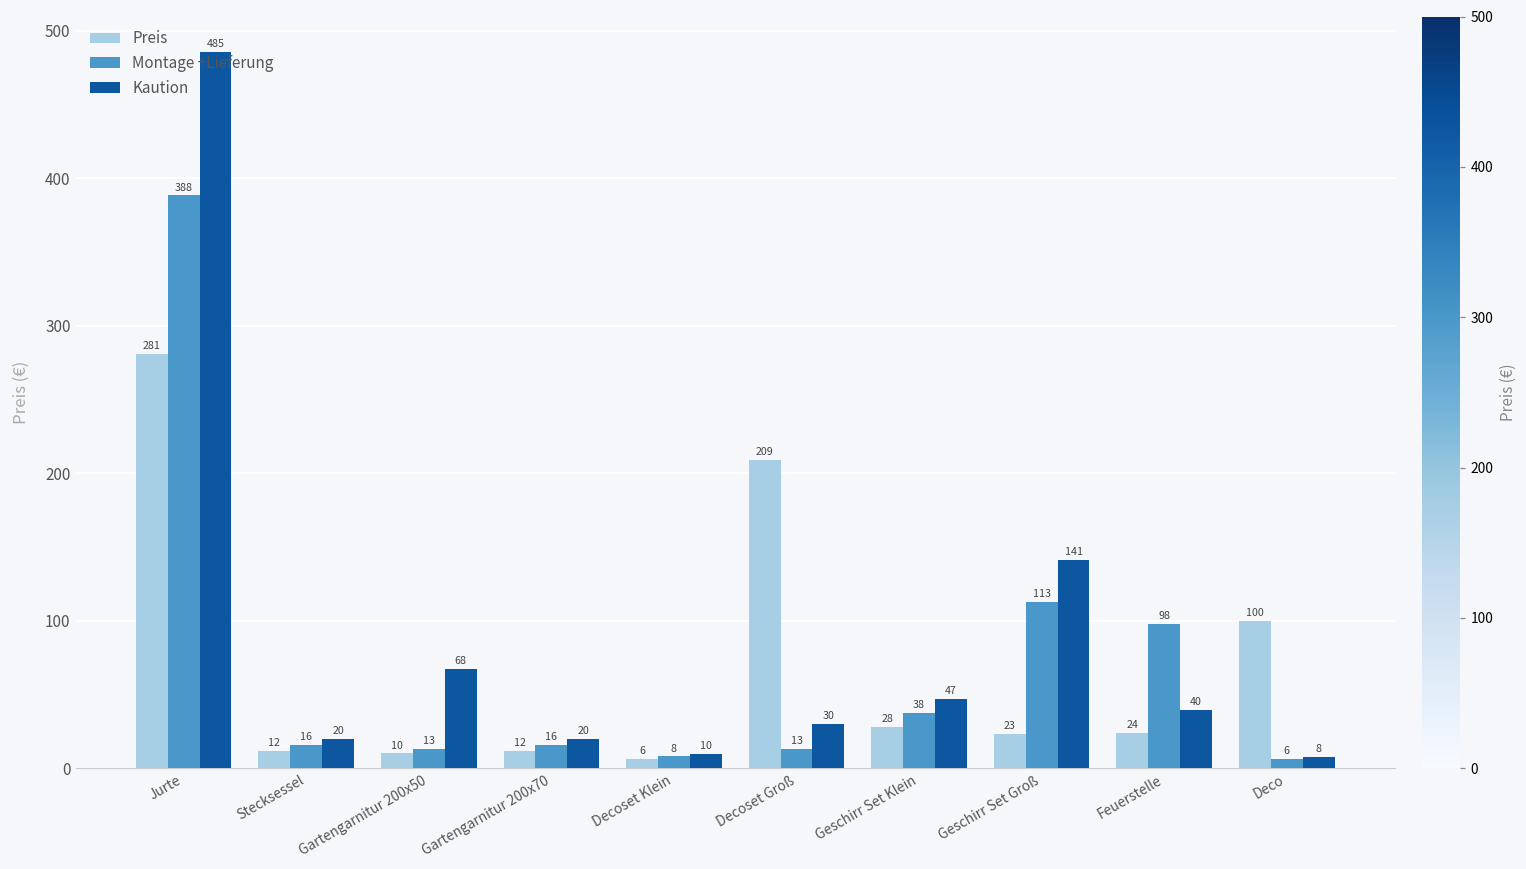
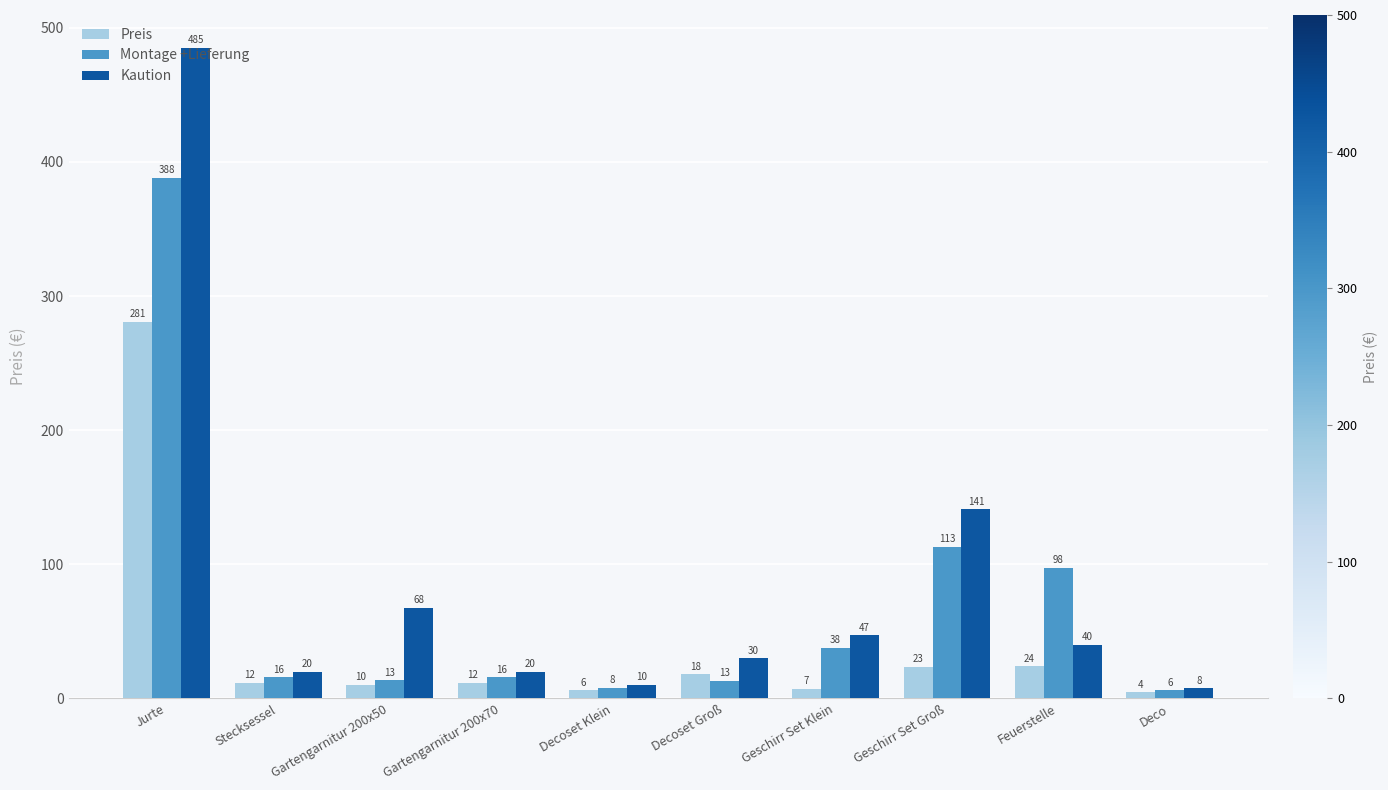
  {
    "Preis": {
      "Jurte": 281,
      "Stecksessel": 12,
      "Gartengarnitur 200x50": 10,
      "Gartengarnitur 200x70": 12,
      "Decoset Klein": 6,
-     "Decoset Groß": 209,
-     "Geschirr Set Klein": 28,
+     "Decoset Groß": 18,
+     "Geschirr Set Klein": 7,
      "Geschirr Set Groß": 23,
      "Feuerstelle": 24,
-     "Deco": 100
+     "Deco": 4
    },
    "Montage +Lieferung": {
      "Jurte": 388,
      "Stecksessel": 16,
      "Gartengarnitur 200x50": 13,
      "Gartengarnitur 200x70": 16,
      "Decoset Klein": 8,
      "Decoset Groß": 13,
      "Geschirr Set Klein": 38,
      "Geschirr Set Groß": 113,
      "Feuerstelle": 98,
      "Deco": 6
    },
    "Kaution": {
      "Jurte": 485,
      "Stecksessel": 20,
      "Gartengarnitur 200x50": 68,
      "Gartengarnitur 200x70": 20,
      "Decoset Klein": 10,
      "Decoset Groß": 30,
      "Geschirr Set Klein": 47,
      "Geschirr Set Groß": 141,
      "Feuerstelle": 40,
      "Deco": 8
    }
  }
